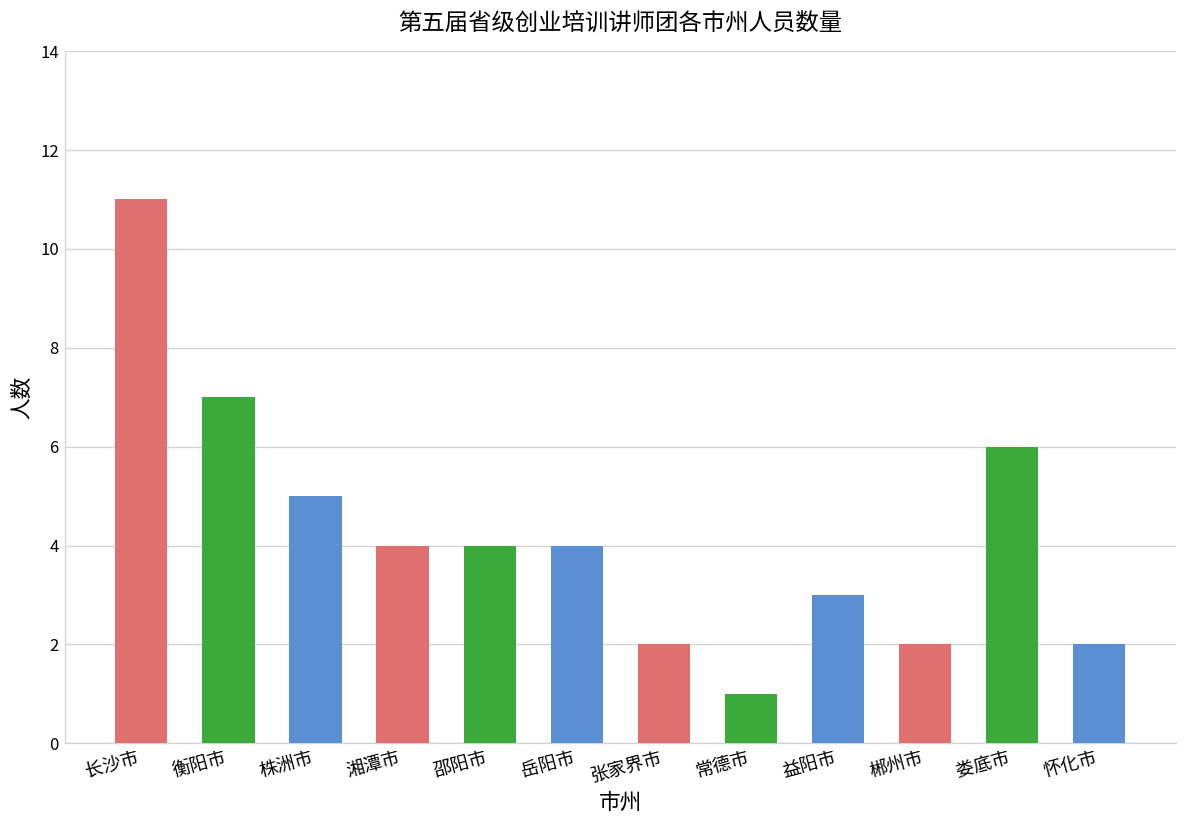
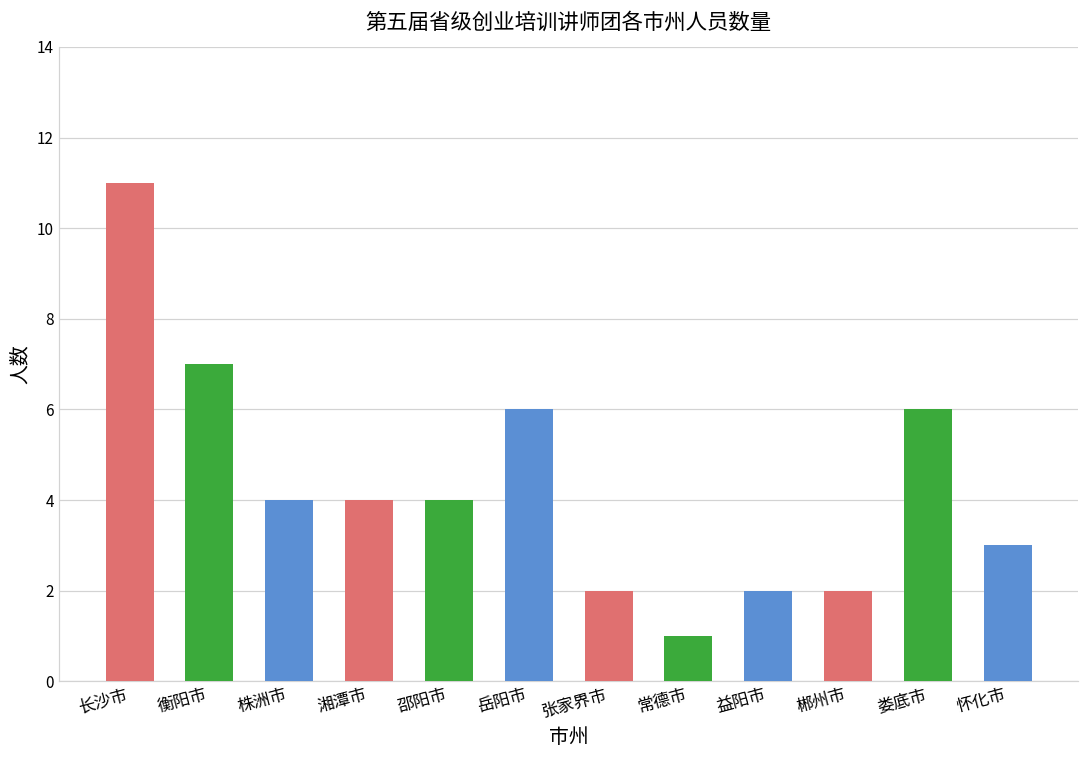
  {
    "长沙市": 11,
    "衡阳市": 7,
-   "株洲市": 5,
+   "株洲市": 4,
    "湘潭市": 4,
    "邵阳市": 4,
-   "岳阳市": 4,
+   "岳阳市": 6,
    "张家界市": 2,
    "常德市": 1,
-   "益阳市": 3,
+   "益阳市": 2,
    "郴州市": 2,
    "娄底市": 6,
-   "怀化市": 2
+   "怀化市": 3
  }
